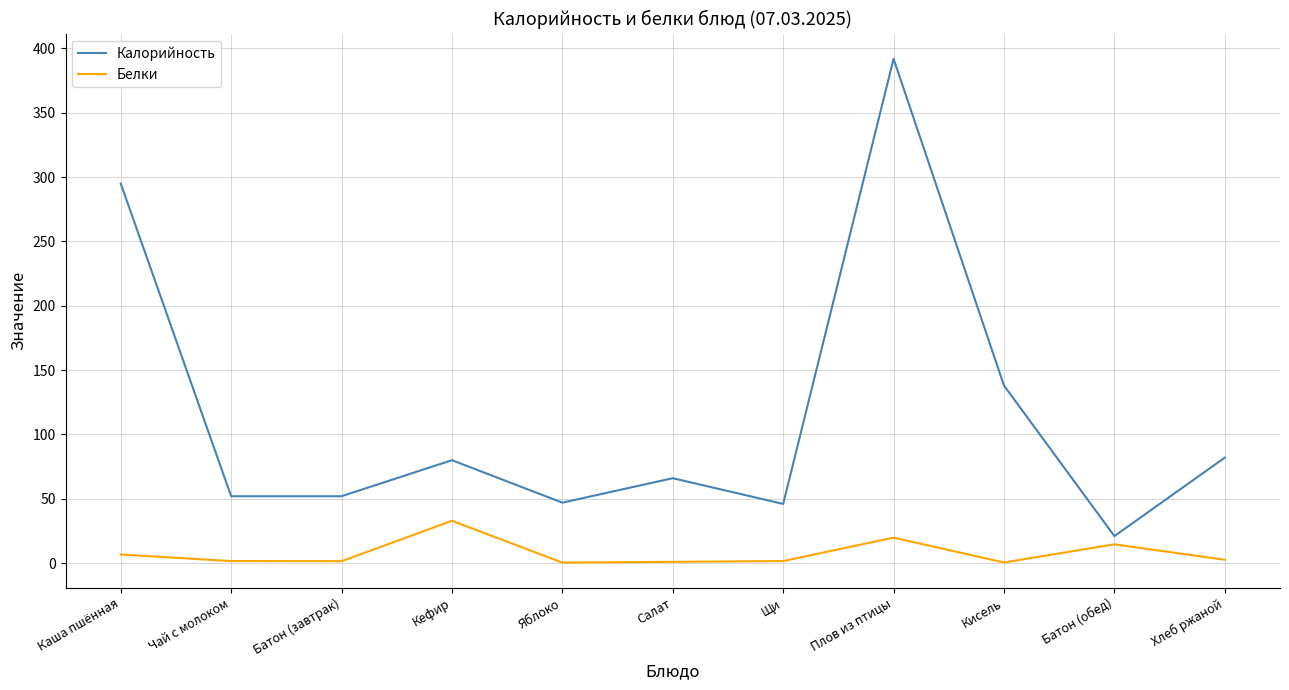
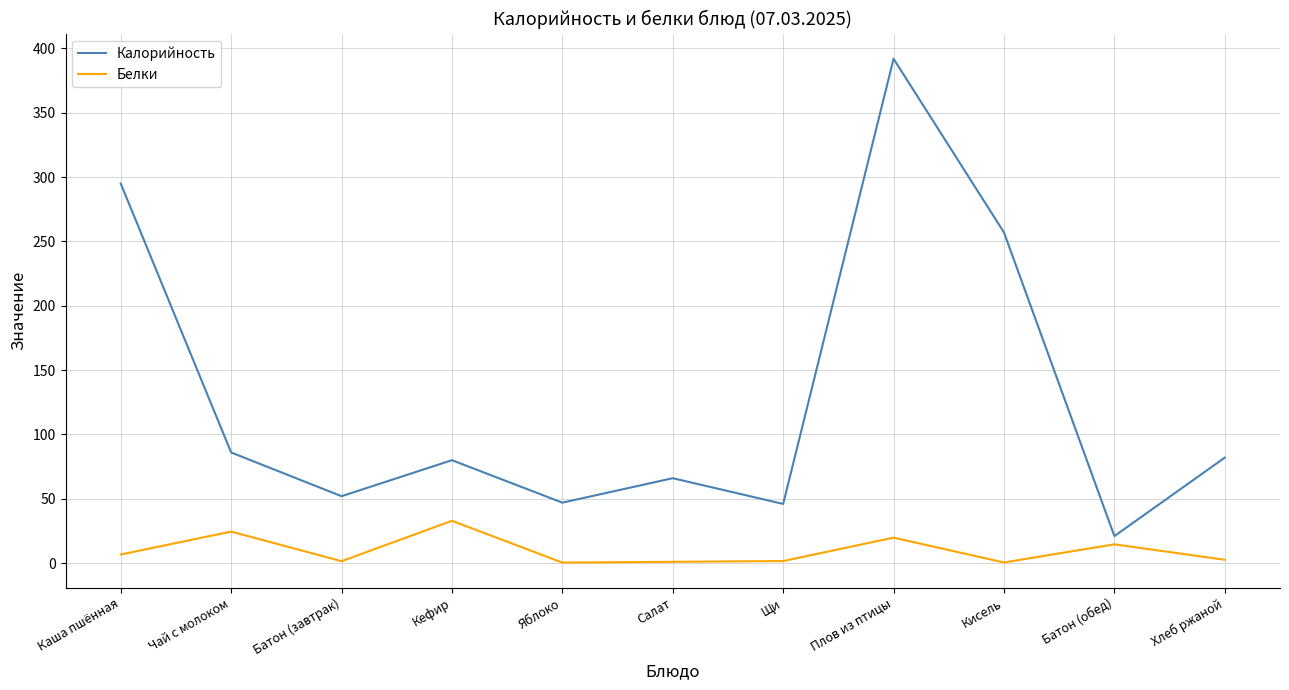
  {
    "Калорийность": {
      "Каша пшённая": 295,
-     "Чай с молоком": 52,
+     "Чай с молоком": 86,
      "Батон (завтрак)": 52,
      "Кефир": 80,
      "Яблоко": 47,
      "Салат": 66,
      "Щи": 46,
      "Плов из птицы": 392,
-     "Кисель": 138,
+     "Кисель": 257,
      "Батон (обед)": 21,
      "Хлеб ржаной": 82
    },
    "Белки": {
      "Каша пшённая": 7,
-     "Чай с молоком": 2,
+     "Чай с молоком": 25,
      "Батон (завтрак)": 2,
      "Кефир": 33,
      "Яблоко": 0,
      "Салат": 1,
      "Щи": 2,
      "Плов из птицы": 20,
      "Кисель": 1,
      "Батон (обед)": 15,
      "Хлеб ржаной": 3
    }
  }
